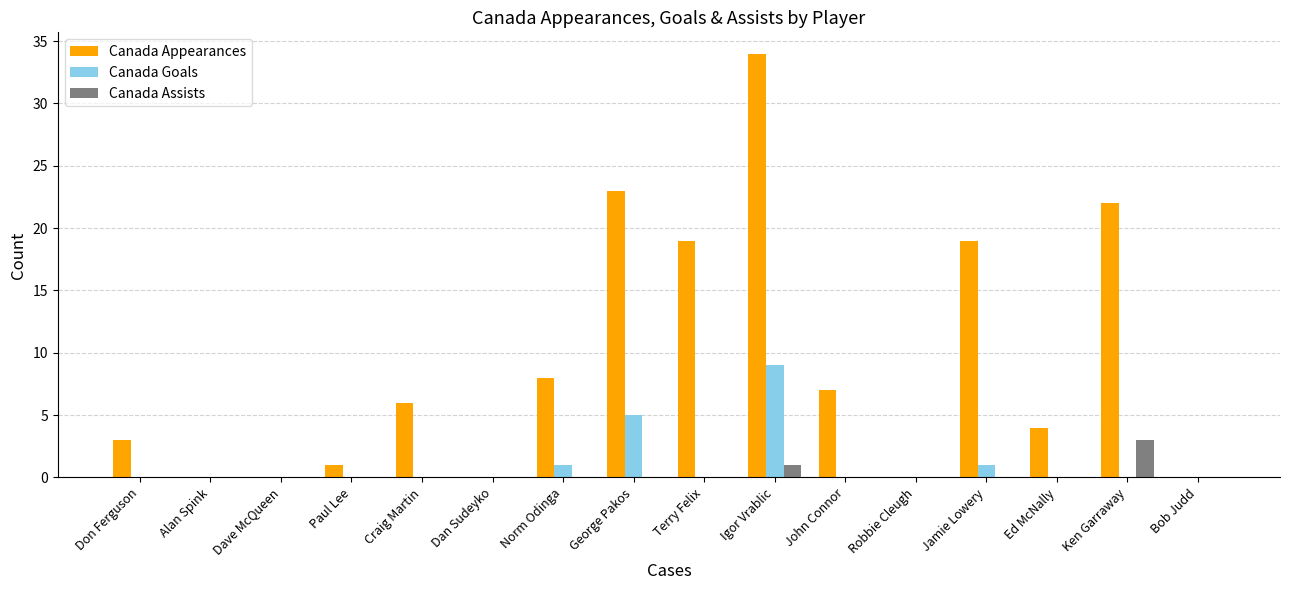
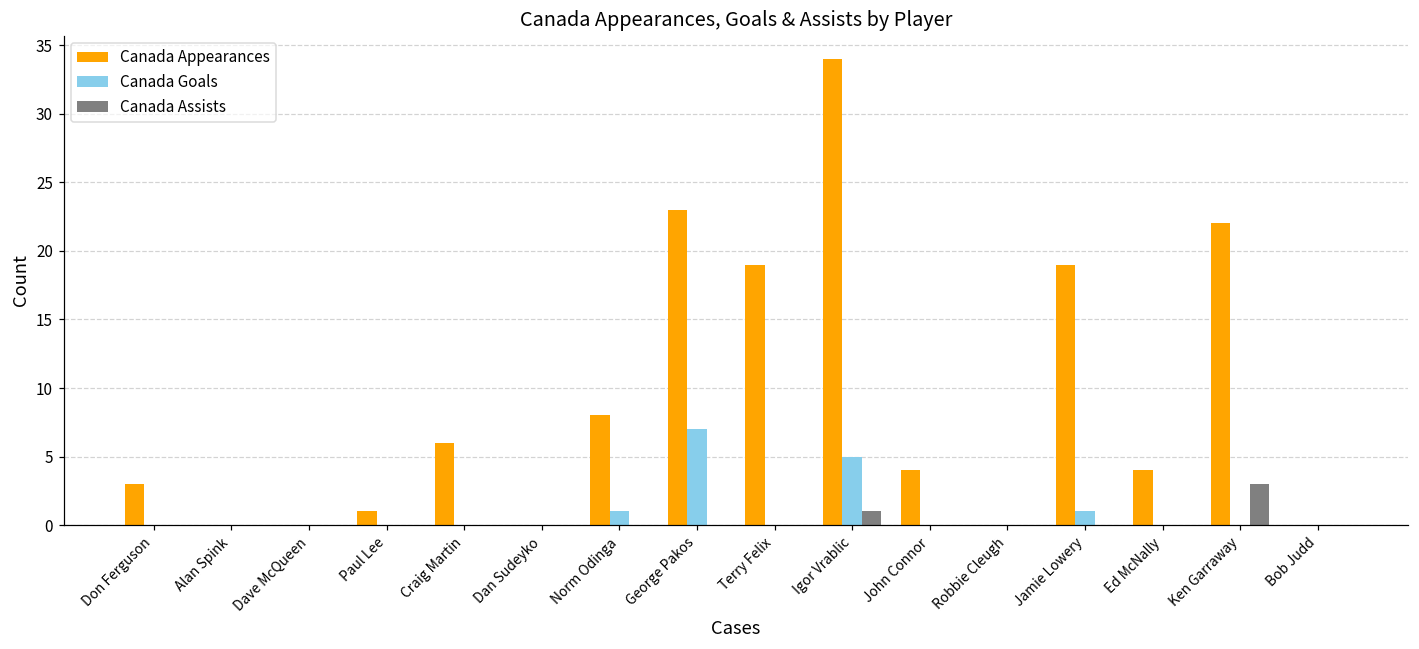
  {
    "Canada Appearances": {
      "Don Ferguson": 3,
      "Alan Spink": 0,
      "Dave McQueen": 0,
      "Paul Lee": 1,
      "Craig Martin": 6,
      "Dan Sudeyko": 0,
      "Norm Odinga": 8,
      "George Pakos": 23,
      "Terry Felix": 19,
      "Igor Vrablic": 34,
-     "John Connor": 7,
+     "John Connor": 4,
      "Robbie Cleugh": 0,
      "Jamie Lowery": 19,
      "Ed McNally": 4,
      "Ken Garraway": 22,
      "Bob Judd": 0
    },
    "Canada Goals": {
      "Don Ferguson": 0,
      "Alan Spink": 0,
      "Dave McQueen": 0,
      "Paul Lee": 0,
      "Craig Martin": 0,
      "Dan Sudeyko": 0,
      "Norm Odinga": 1,
-     "George Pakos": 5,
+     "George Pakos": 7,
      "Terry Felix": 0,
-     "Igor Vrablic": 9,
+     "Igor Vrablic": 5,
      "John Connor": 0,
      "Robbie Cleugh": 0,
      "Jamie Lowery": 1,
      "Ed McNally": 0,
      "Ken Garraway": 0,
      "Bob Judd": 0
    },
    "Canada Assists": {
      "Don Ferguson": 0,
      "Alan Spink": 0,
      "Dave McQueen": 0,
      "Paul Lee": 0,
      "Craig Martin": 0,
      "Dan Sudeyko": 0,
      "Norm Odinga": 0,
      "George Pakos": 0,
      "Terry Felix": 0,
      "Igor Vrablic": 1,
      "John Connor": 0,
      "Robbie Cleugh": 0,
      "Jamie Lowery": 0,
      "Ed McNally": 0,
      "Ken Garraway": 3,
      "Bob Judd": 0
    }
  }
